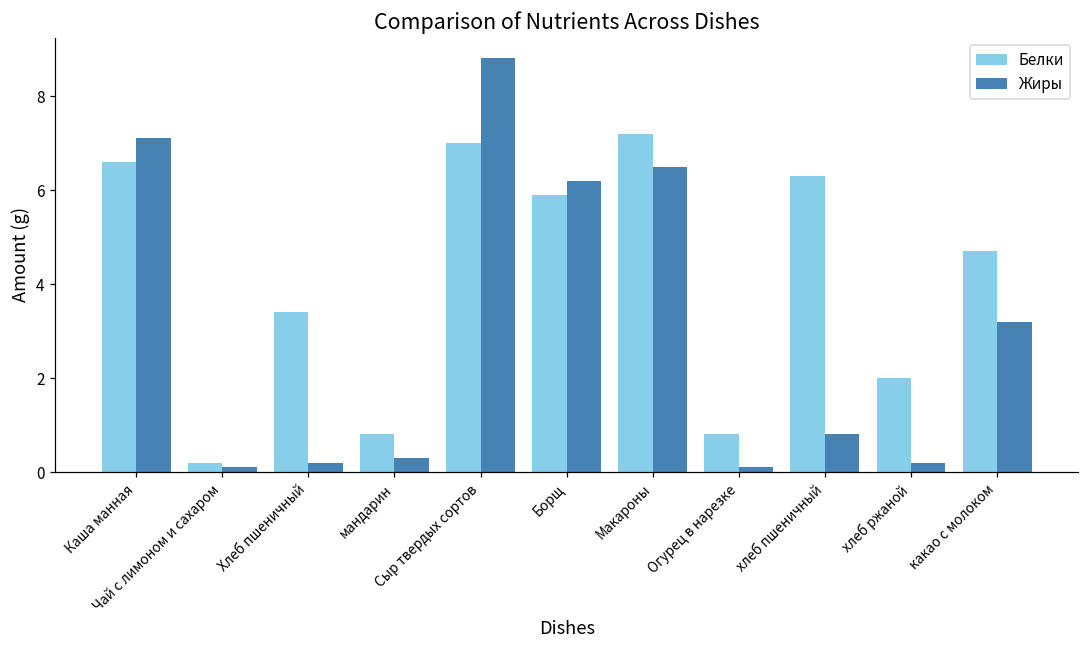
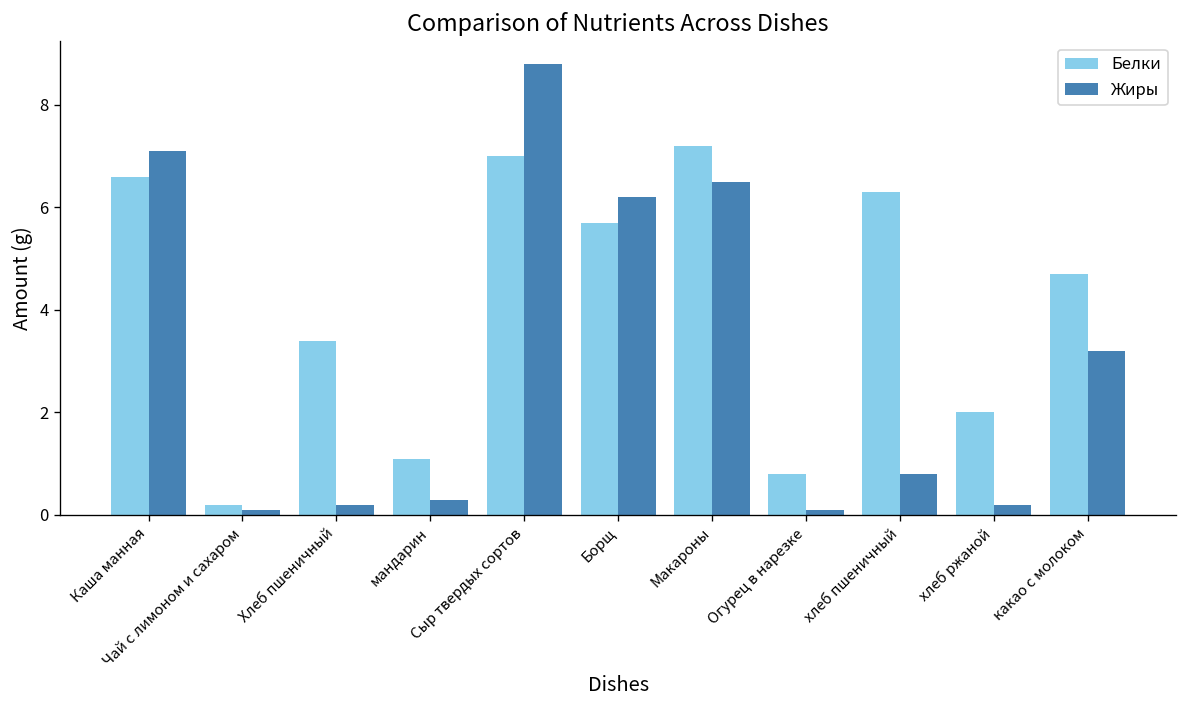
  {
    "Белки": {
      "Каша манная": 6.6,
      "Чай с лимоном и сахаром": 0.2,
      "Хлеб пшеничный": 3.4,
-     "мандарин": 0.8,
+     "мандарин": 1.1,
      "Сыр твердых сортов": 7.0,
-     "Борщ": 5.9,
+     "Борщ": 5.7,
      "Макароны": 7.2,
      "Огурец в нарезке": 0.8,
      "хлеб пшеничный": 6.3,
      "хлеб ржаной": 2.0,
      "какао с молоком": 4.7
    },
    "Жиры": {
      "Каша манная": 7.1,
      "Чай с лимоном и сахаром": 0.1,
      "Хлеб пшеничный": 0.2,
      "мандарин": 0.3,
      "Сыр твердых сортов": 8.8,
      "Борщ": 6.2,
      "Макароны": 6.5,
      "Огурец в нарезке": 0.1,
      "хлеб пшеничный": 0.8,
      "хлеб ржаной": 0.2,
      "какао с молоком": 3.2
    }
  }
